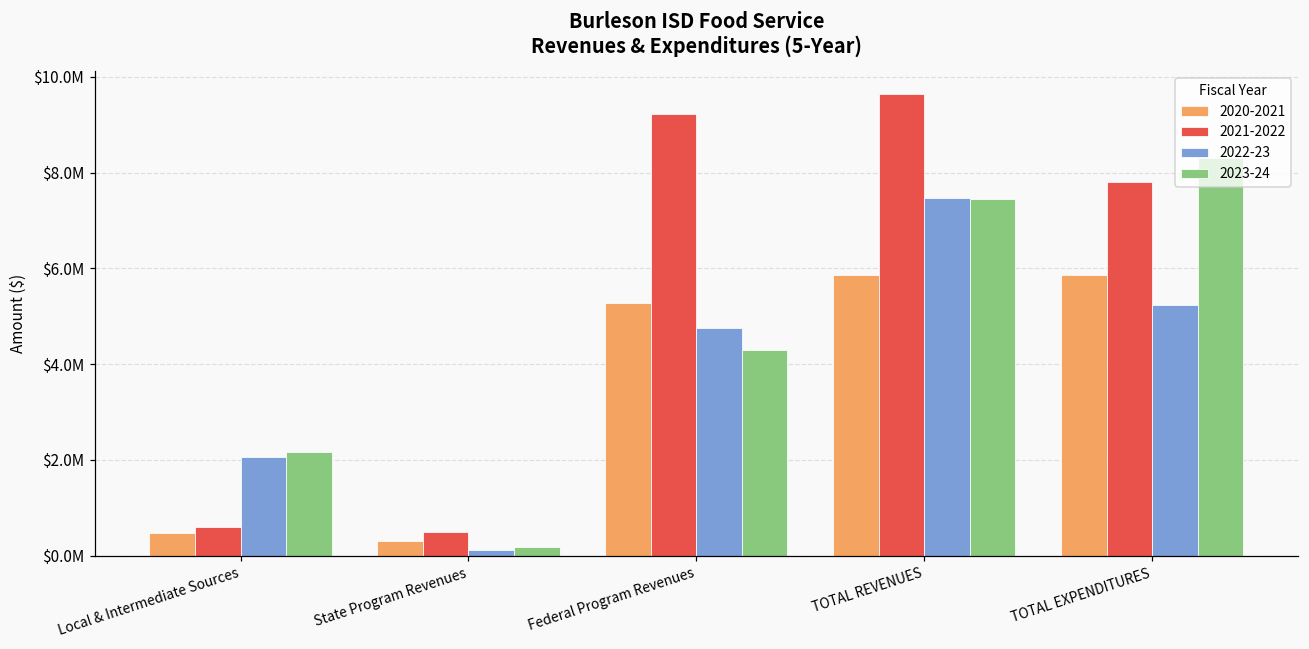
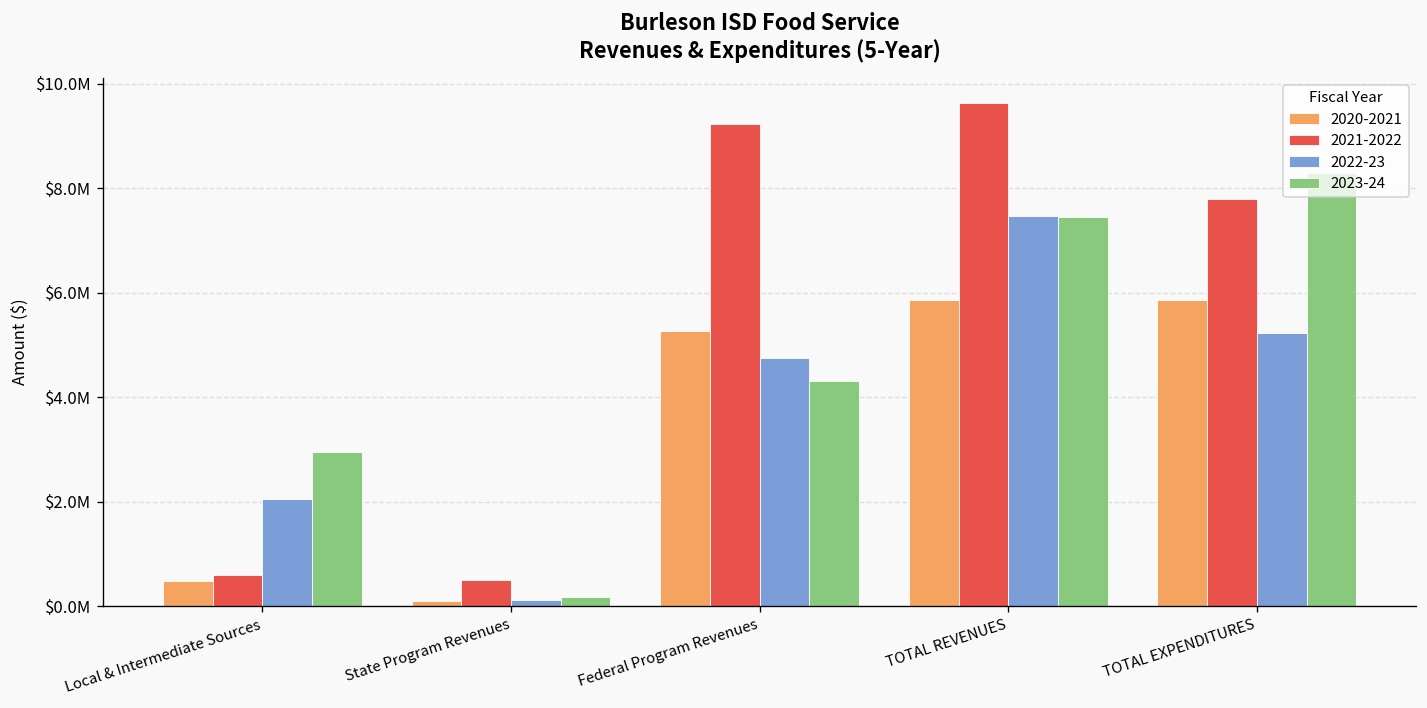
  {
    "2020-2021": {
      "Local & Intermediate Sources": "$500000",
-     "State Program Revenues": "$300000",
+     "State Program Revenues": "$100000",
      "Federal Program Revenues": "$5300000",
      "TOTAL REVENUES": "$5900000",
      "TOTAL EXPENDITURES": "$5900000"
    },
    "2021-2022": {
      "Local & Intermediate Sources": "$600000",
      "State Program Revenues": "$500000",
      "Federal Program Revenues": "$9200000",
      "TOTAL REVENUES": "$9600000",
      "TOTAL EXPENDITURES": "$7800000"
    },
    "2022-23": {
      "Local & Intermediate Sources": "$2100000",
      "State Program Revenues": "$100000",
      "Federal Program Revenues": "$4800000",
      "TOTAL REVENUES": "$7500000",
      "TOTAL EXPENDITURES": "$5200000"
    },
    "2023-24": {
-     "Local & Intermediate Sources": "$2200000",
+     "Local & Intermediate Sources": "$3000000",
      "State Program Revenues": "$200000",
      "Federal Program Revenues": "$4300000",
      "TOTAL REVENUES": "$7400000"
    }
  }
